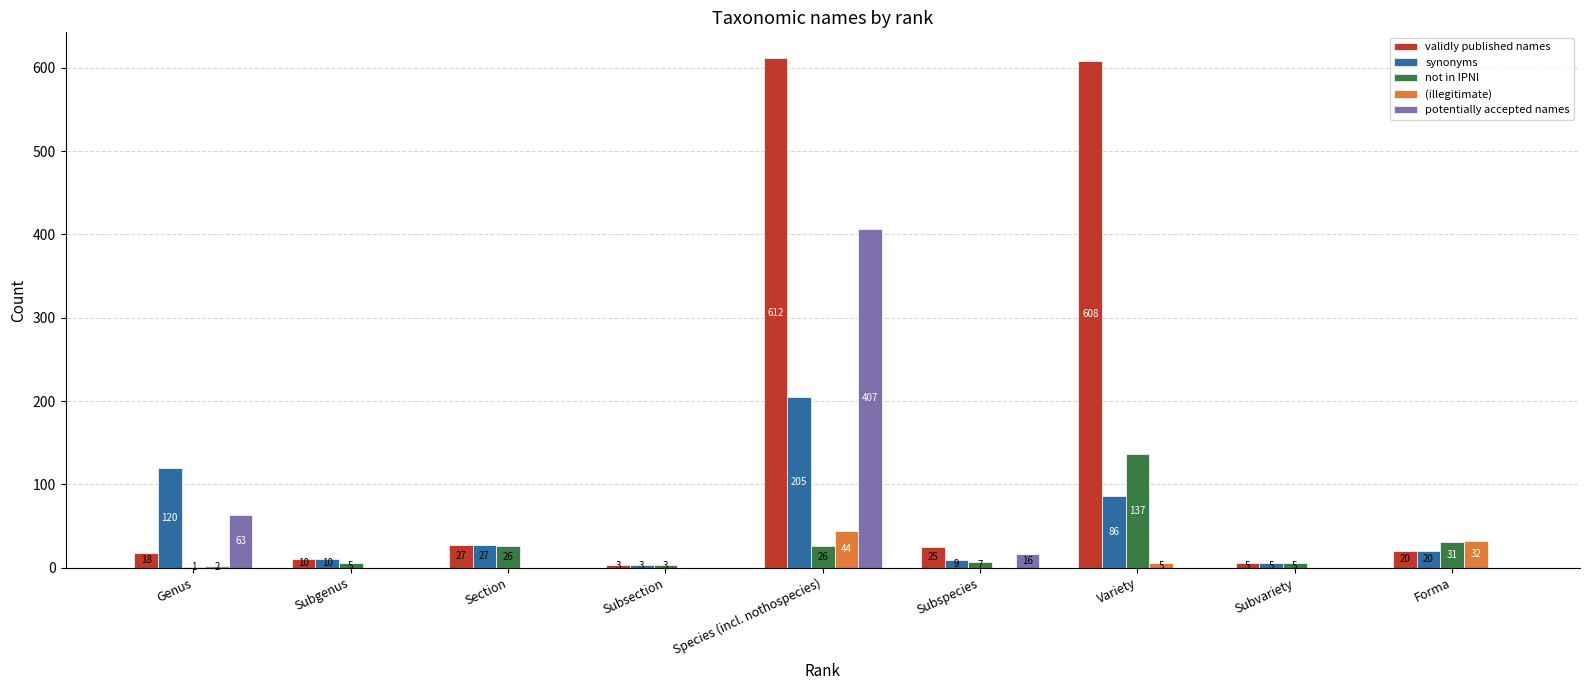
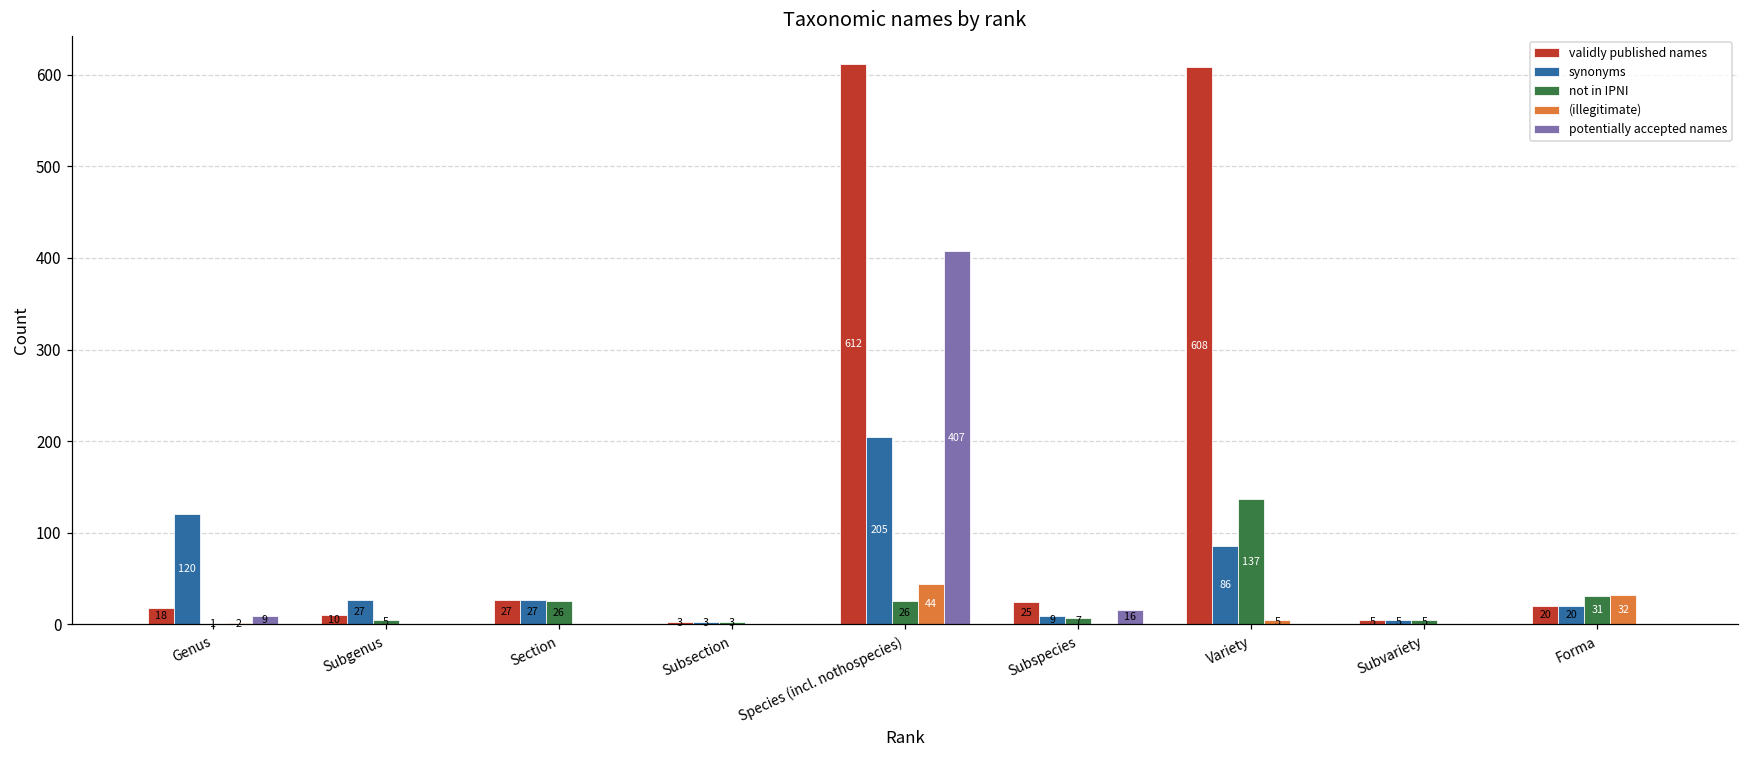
  {
    "validly published names": {
      "Genus": 18,
      "Subgenus": 10,
      "Section": 27,
      "Subsection": 3,
      "Species (incl. nothospecies)": 612,
      "Subspecies": 25,
      "Variety": 608,
      "Subvariety": 5,
      "Forma": 20
    },
    "synonyms": {
      "Genus": 120,
-     "Subgenus": 10,
+     "Subgenus": 27,
      "Section": 27,
      "Subsection": 3,
      "Species (incl. nothospecies)": 205,
      "Subspecies": 9,
      "Variety": 86,
      "Subvariety": 5,
      "Forma": 20
    },
    "not in IPNI": {
      "Genus": 1,
      "Subgenus": 5,
      "Section": 26,
      "Subsection": 3,
      "Species (incl. nothospecies)": 26,
      "Subspecies": 7,
      "Variety": 137,
      "Subvariety": 5,
      "Forma": 31
    },
    "(illegitimate)": {
      "Genus": 2,
      "Species (incl. nothospecies)": 44,
      "Variety": 5,
      "Forma": 32
    },
    "potentially accepted names": {
-     "Genus": 63,
+     "Genus": 9,
      "Species (incl. nothospecies)": 407,
      "Subspecies": 16
    }
  }
